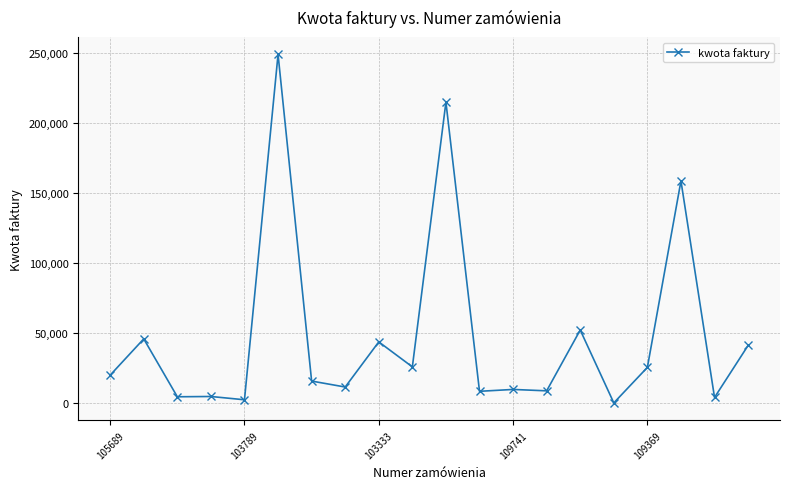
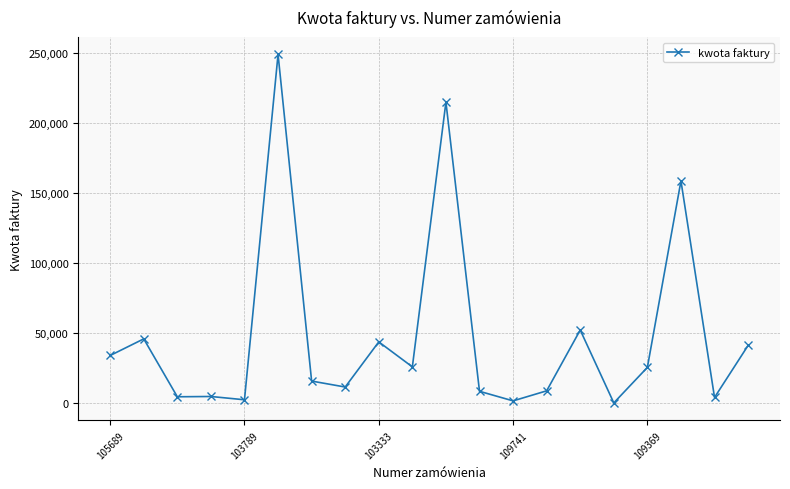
  {
-   "105689": "20,000",
+   "105689": "34,000",
    "103789": "2,000",
    "103333": "44,000",
-   "109741": "10,000",
+   "109741": "2,000",
    "109369": "26,000"
  }
